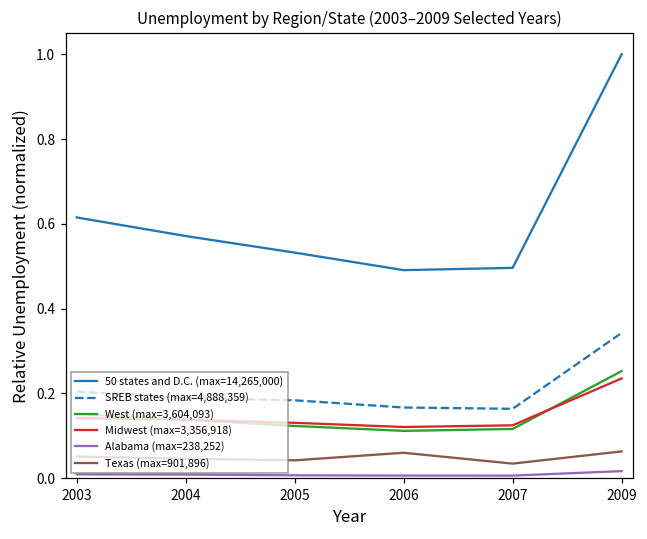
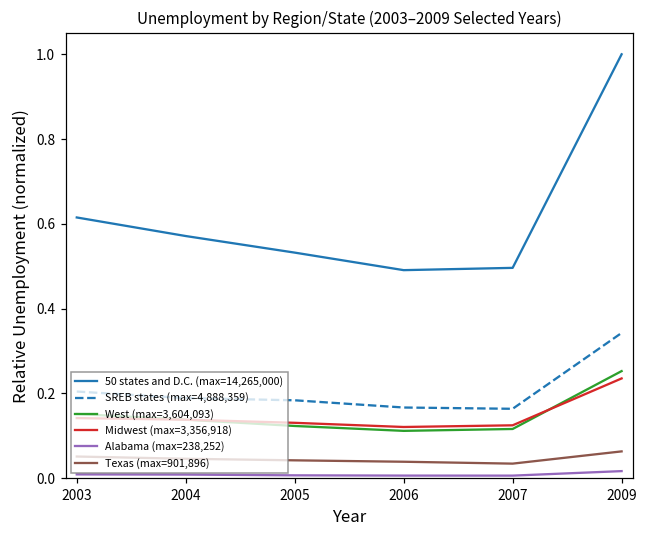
  {
    "West (max=3,604,093)": {
      "2005": 0.12,
      "2006": 0.11,
      "2007": 0.12,
      "2009": 0.25
    },
    "Midwest (max=3,356,918)": {
      "2005": 0.13,
      "2006": 0.12,
      "2007": 0.12,
      "2009": 0.24
    },
    "Alabama (max=238,252)": {
      "2003": 0.01,
      "2004": 0.01,
      "2005": 0.01,
      "2006": 0.01,
      "2007": 0.01,
      "2009": 0.02
    },
    "Texas (max=901,896)": {
      "2005": 0.04,
-     "2006": 0.06,
+     "2006": 0.04,
      "2007": 0.03,
      "2009": 0.06
    }
  }
